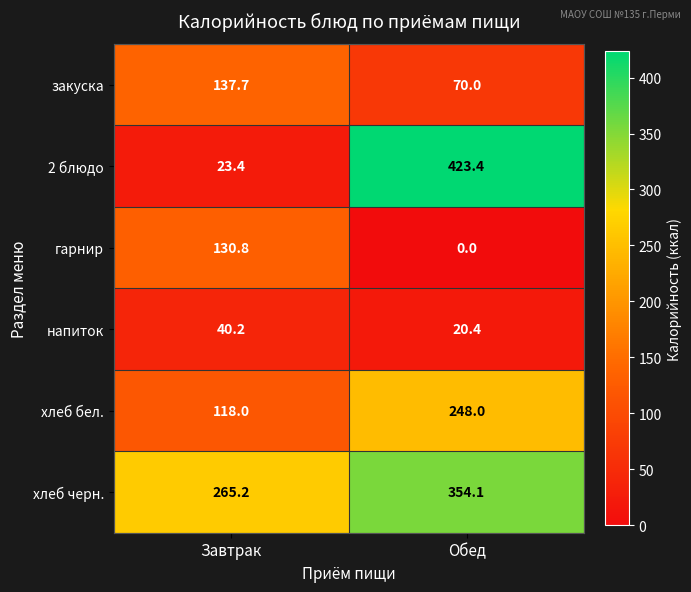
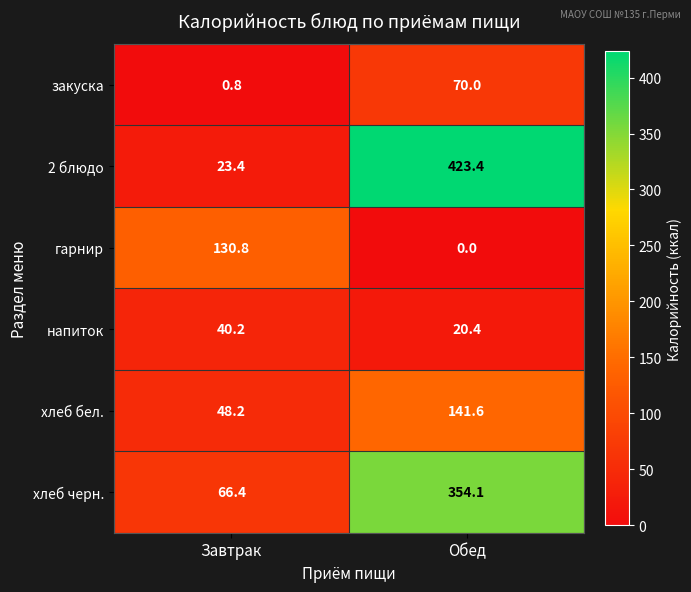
  {
    "закуска": {
-     "Завтрак": 137.7,
+     "Завтрак": 0.8,
      "Обед": 70.0
    },
    "2 блюдо": {
      "Завтрак": 23.4,
      "Обед": 423.4
    },
    "гарнир": {
      "Завтрак": 130.8,
      "Обед": 0.0
    },
    "напиток": {
      "Завтрак": 40.2,
      "Обед": 20.4
    },
    "хлеб бел.": {
-     "Завтрак": 118.0,
-     "Обед": 248.0
+     "Завтрак": 48.2,
+     "Обед": 141.6
    },
    "хлеб черн.": {
-     "Завтрак": 265.2,
+     "Завтрак": 66.4,
      "Обед": 354.1
    }
  }
